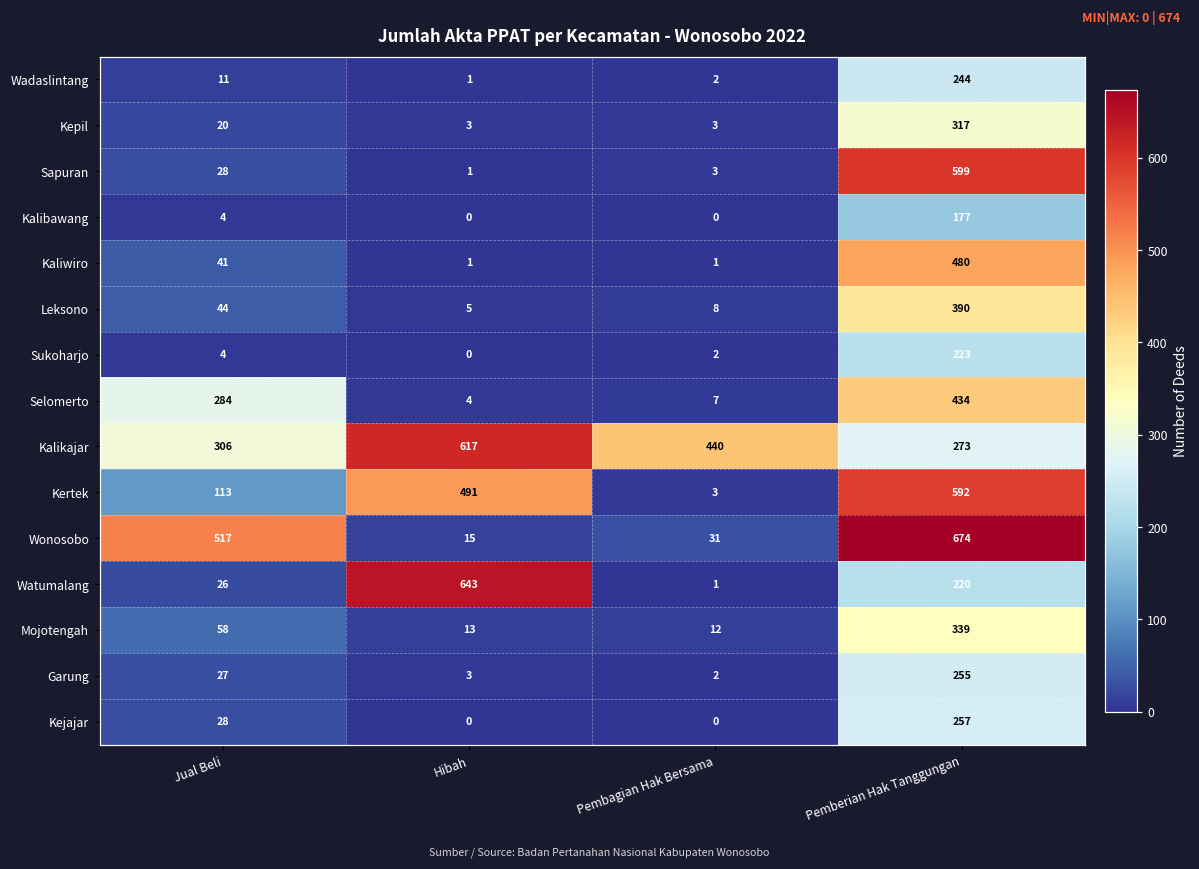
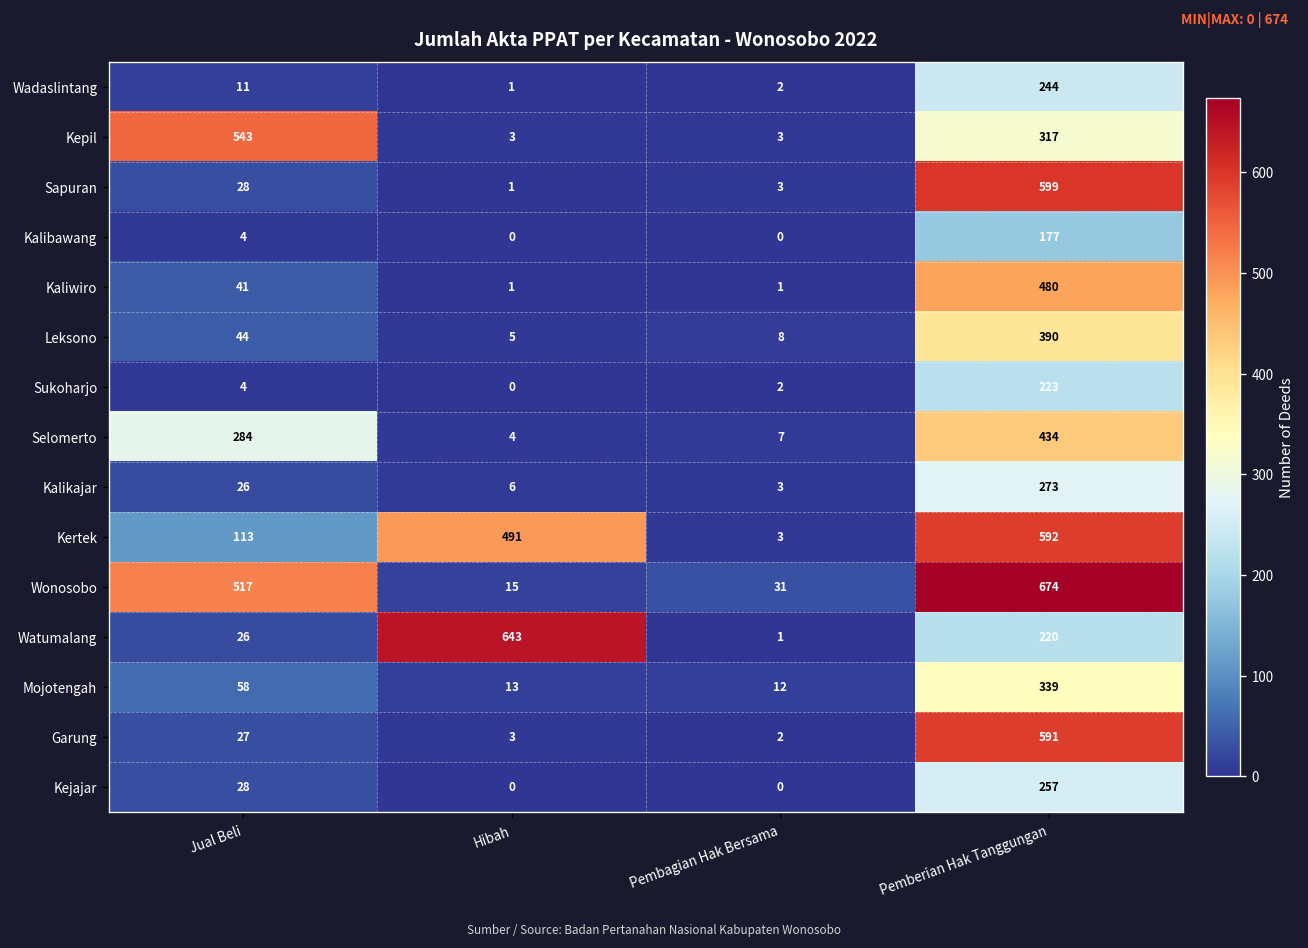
  {
    "Wadaslintang": {
      "Jual Beli": 11,
      "Hibah": 1,
      "Pembagian Hak Bersama": 2,
      "Pemberian Hak Tanggungan": 244
    },
    "Kepil": {
-     "Jual Beli": 20,
+     "Jual Beli": 543,
      "Hibah": 3,
      "Pembagian Hak Bersama": 3,
      "Pemberian Hak Tanggungan": 317
    },
    "Sapuran": {
      "Jual Beli": 28,
      "Hibah": 1,
      "Pembagian Hak Bersama": 3,
      "Pemberian Hak Tanggungan": 599
    },
    "Kalibawang": {
      "Jual Beli": 4,
      "Hibah": 0,
      "Pembagian Hak Bersama": 0,
      "Pemberian Hak Tanggungan": 177
    },
    "Kaliwiro": {
      "Jual Beli": 41,
      "Hibah": 1,
      "Pembagian Hak Bersama": 1,
      "Pemberian Hak Tanggungan": 480
    },
    "Leksono": {
      "Jual Beli": 44,
      "Hibah": 5,
      "Pembagian Hak Bersama": 8,
      "Pemberian Hak Tanggungan": 390
    },
    "Sukoharjo": {
      "Jual Beli": 4,
      "Hibah": 0,
      "Pembagian Hak Bersama": 2,
      "Pemberian Hak Tanggungan": 223
    },
    "Selomerto": {
      "Jual Beli": 284,
      "Hibah": 4,
      "Pembagian Hak Bersama": 7,
      "Pemberian Hak Tanggungan": 434
    },
    "Kalikajar": {
-     "Jual Beli": 306,
-     "Hibah": 617,
-     "Pembagian Hak Bersama": 440,
+     "Jual Beli": 26,
+     "Hibah": 6,
+     "Pembagian Hak Bersama": 3,
      "Pemberian Hak Tanggungan": 273
    },
    "Kertek": {
      "Jual Beli": 113,
      "Hibah": 491,
      "Pembagian Hak Bersama": 3,
      "Pemberian Hak Tanggungan": 592
    },
    "Wonosobo": {
      "Jual Beli": 517,
      "Hibah": 15,
      "Pembagian Hak Bersama": 31,
      "Pemberian Hak Tanggungan": 674
    },
    "Watumalang": {
      "Jual Beli": 26,
      "Hibah": 643,
      "Pembagian Hak Bersama": 1,
      "Pemberian Hak Tanggungan": 220
    },
    "Mojotengah": {
      "Jual Beli": 58,
      "Hibah": 13,
      "Pembagian Hak Bersama": 12,
      "Pemberian Hak Tanggungan": 339
    },
    "Garung": {
      "Jual Beli": 27,
      "Hibah": 3,
      "Pembagian Hak Bersama": 2,
-     "Pemberian Hak Tanggungan": 255
+     "Pemberian Hak Tanggungan": 591
    },
    "Kejajar": {
      "Jual Beli": 28,
      "Hibah": 0,
      "Pembagian Hak Bersama": 0,
      "Pemberian Hak Tanggungan": 257
    }
  }
